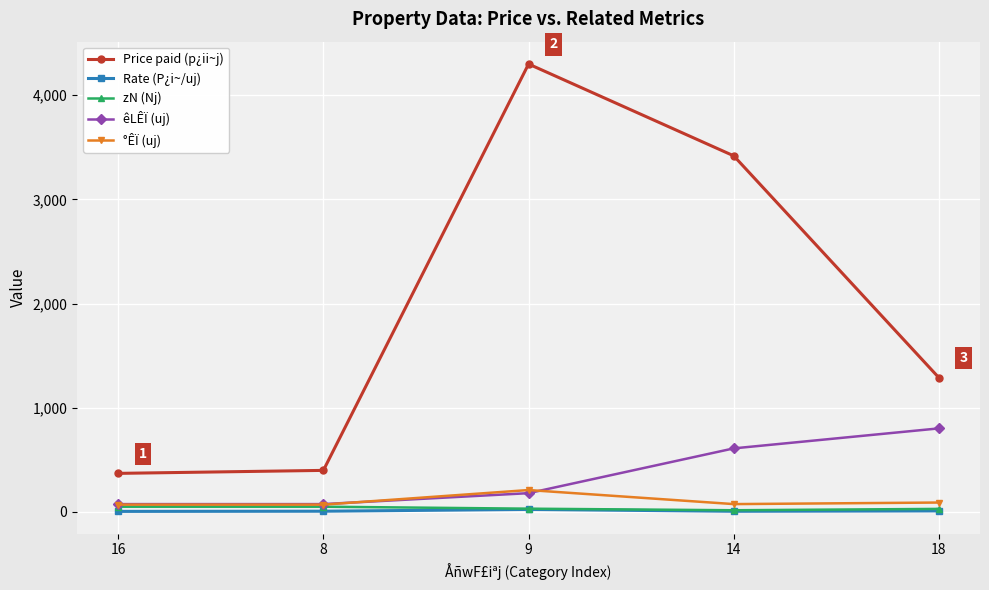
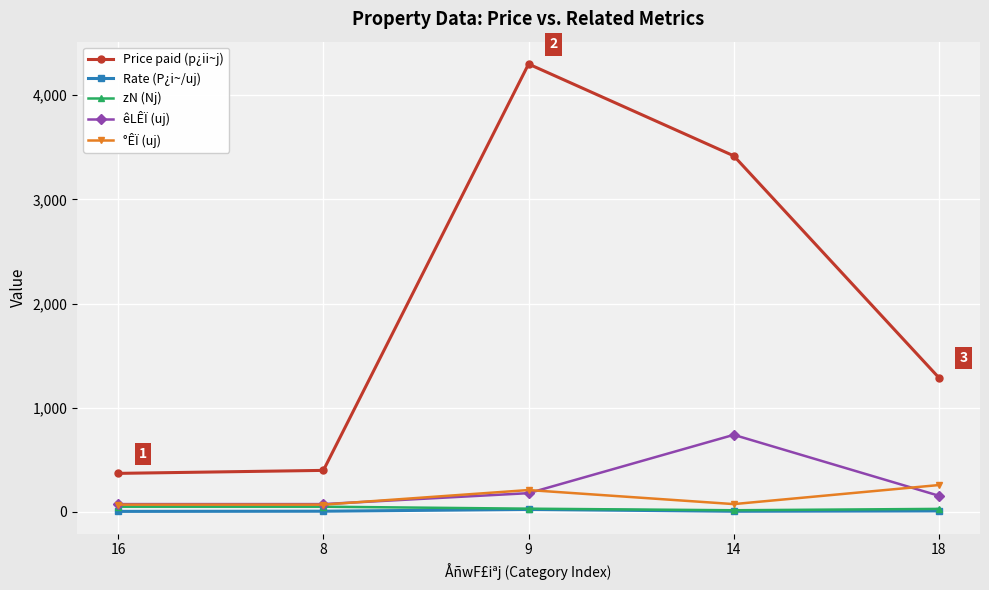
  {
    "Price paid (p¿ii~j)": {
      "8": "400",
      "14": "3,420"
    },
    "Rate (P¿i~/uj)": {
      "16": "0",
      "8": "10"
    },
    "êLÊÏ (uj)": {
      "9": "180",
-     "14": "610",
-     "18": "800"
+     "14": "740",
+     "18": "160"
    },
    "°ÊÏ (uj)": {
      "9": "210",
      "14": "80",
-     "18": "90"
+     "18": "260"
    }
  }
